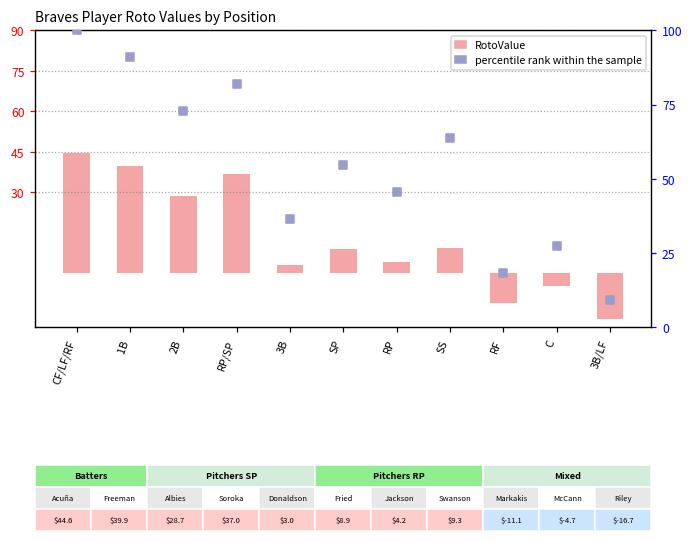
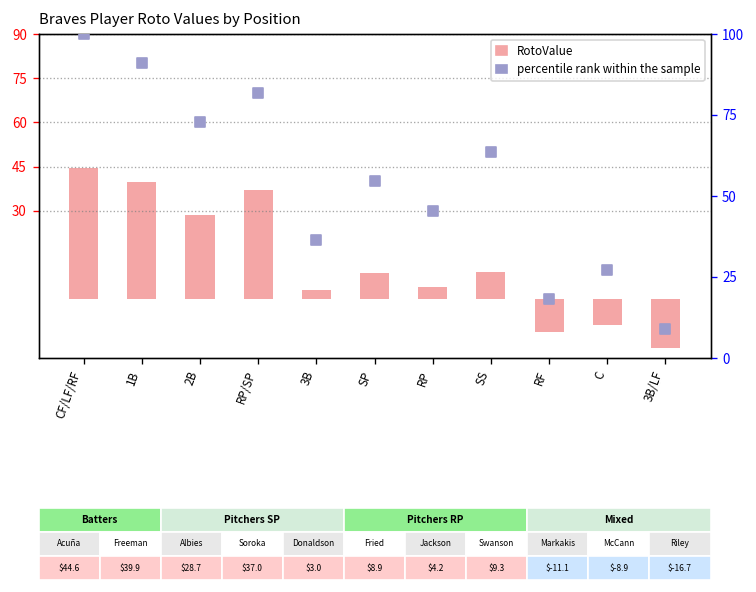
  {
    "RotoValue": {
-     "C": "$-4.7"
+     "C": "$-8.9"
    }
  }
